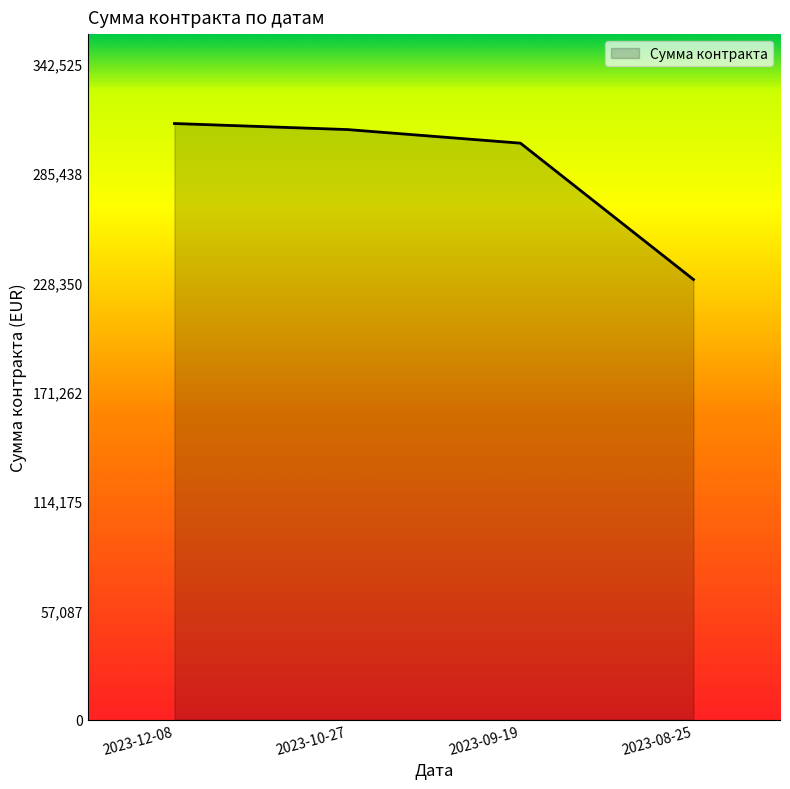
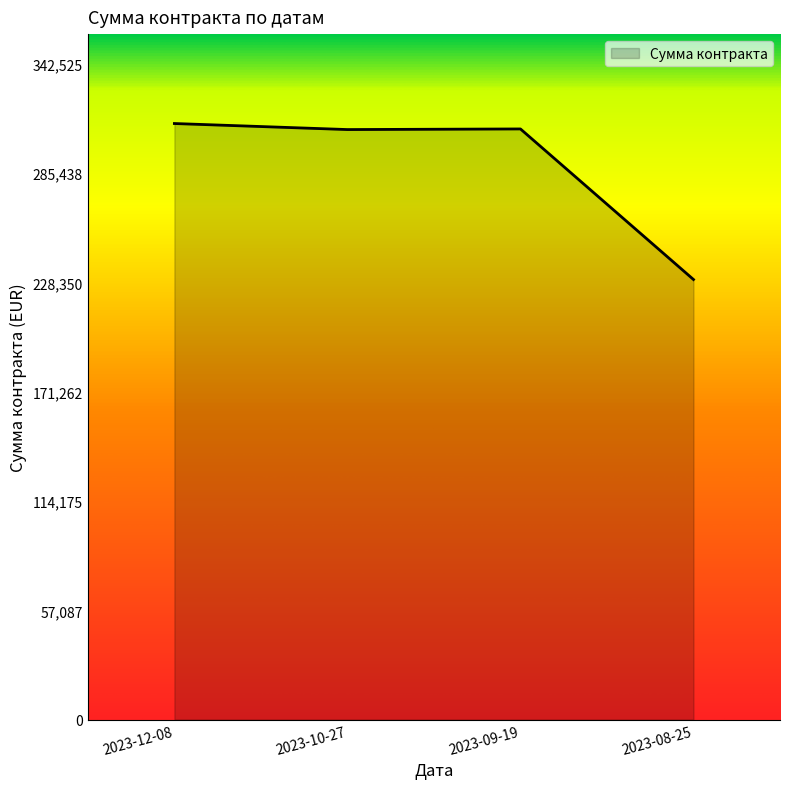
  {
    "2023-12-08": "311,000",
    "2023-10-27": "308,000",
-   "2023-09-19": "301,000",
+   "2023-09-19": "309,000",
    "2023-08-25": "230,000"
  }
